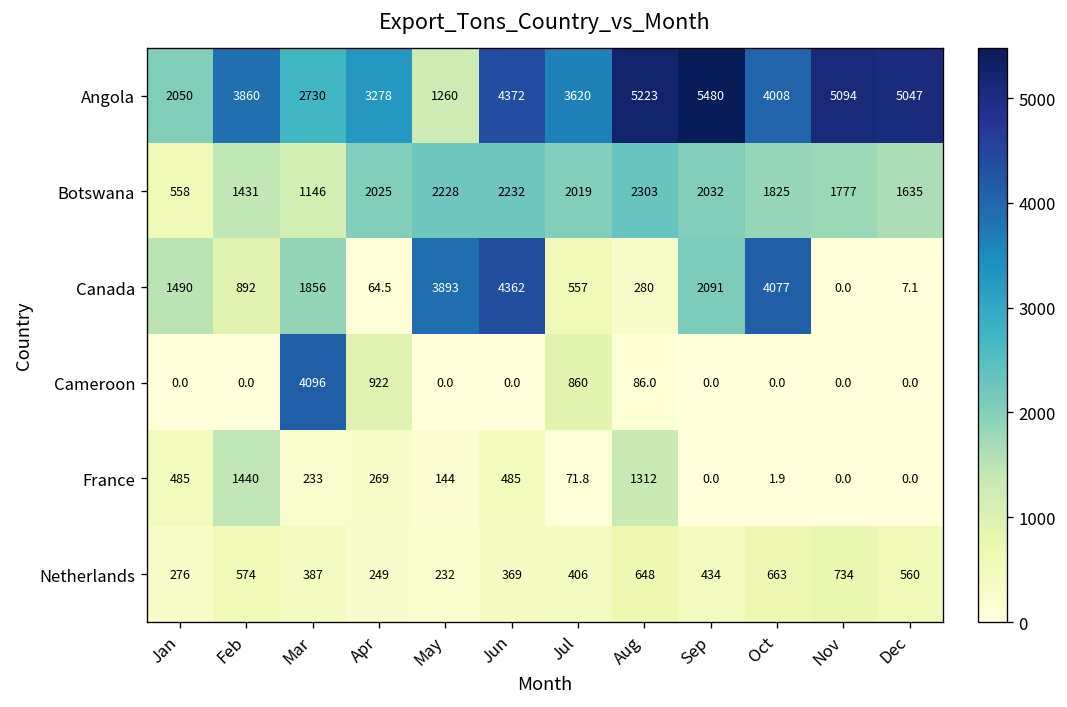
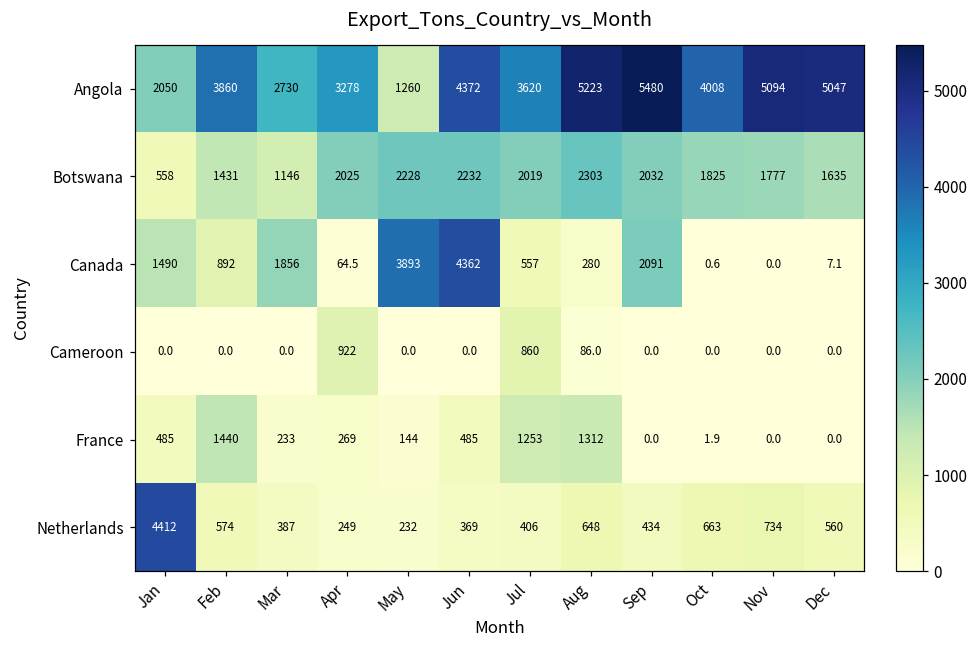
  {
    "Angola": {
      "Jan": 2050,
      "Feb": 3860,
      "Mar": 2730,
      "Apr": 3278,
      "May": 1260,
      "Jun": 4372,
      "Jul": 3620,
      "Aug": 5223,
      "Sep": 5480,
      "Oct": 4008,
      "Nov": 5094,
      "Dec": 5047
    },
    "Botswana": {
      "Jan": 558,
      "Feb": 1431,
      "Mar": 1146,
      "Apr": 2025,
      "May": 2228,
      "Jun": 2232,
      "Jul": 2019,
      "Aug": 2303,
      "Sep": 2032,
      "Oct": 1825,
      "Nov": 1777,
      "Dec": 1635
    },
    "Canada": {
      "Jan": 1490,
      "Feb": 892,
      "Mar": 1856,
      "Apr": 64.5,
      "May": 3893,
      "Jun": 4362,
      "Jul": 557,
      "Aug": 280,
      "Sep": 2091,
-     "Oct": 4077,
+     "Oct": 0.6,
      "Nov": 0.0,
      "Dec": 7.1
    },
    "Cameroon": {
      "Jan": 0.0,
      "Feb": 0.0,
-     "Mar": 4096,
+     "Mar": 0.0,
      "Apr": 922,
      "May": 0.0,
      "Jun": 0.0,
      "Jul": 860,
      "Aug": 86.0,
      "Sep": 0.0,
      "Oct": 0.0,
      "Nov": 0.0,
      "Dec": 0.0
    },
    "France": {
      "Jan": 485,
      "Feb": 1440,
      "Mar": 233,
      "Apr": 269,
      "May": 144,
      "Jun": 485,
-     "Jul": 71.8,
+     "Jul": 1253,
      "Aug": 1312,
      "Sep": 0.0,
      "Oct": 1.9,
      "Nov": 0.0,
      "Dec": 0.0
    },
    "Netherlands": {
-     "Jan": 276,
+     "Jan": 4412,
      "Feb": 574,
      "Mar": 387,
      "Apr": 249,
      "May": 232,
      "Jun": 369,
      "Jul": 406,
      "Aug": 648,
      "Sep": 434,
      "Oct": 663,
      "Nov": 734,
      "Dec": 560
    }
  }
